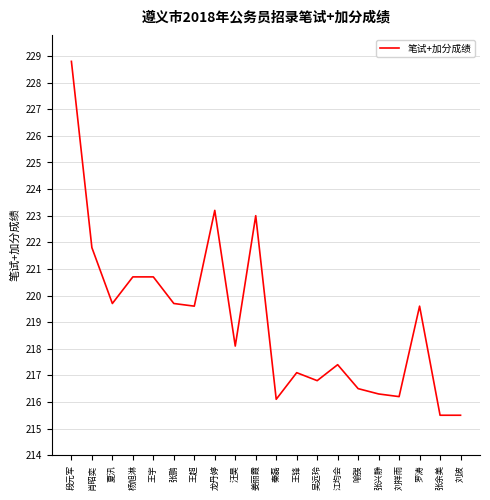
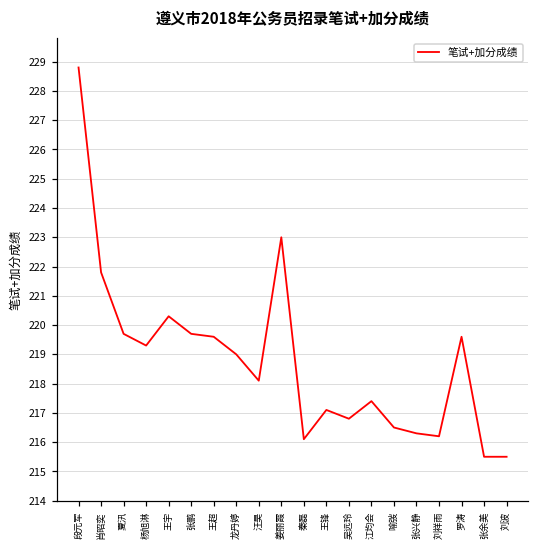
  {
    "段元军": 228.8,
    "肖昭奕": 221.8,
    "夏汛": 219.7,
-   "杨旭淋": 220.7,
-   "王宇": 220.7,
+   "杨旭淋": 219.3,
+   "王宇": 220.3,
    "张鹏": 219.7,
    "王超": 219.6,
-   "龙丹婷": 223.2,
+   "龙丹婷": 219.0,
    "汪昊": 218.1,
    "姜丽霞": 223.0,
    "秦磊": 216.1,
    "王锋": 217.1,
    "吴远玲": 216.8,
    "江均会": 217.4,
    "喻弢": 216.5,
    "张兴静": 216.3,
    "刘祥雨": 216.2,
    "罗涛": 219.6,
    "张余美": 215.5,
    "刘波": 215.5
  }
